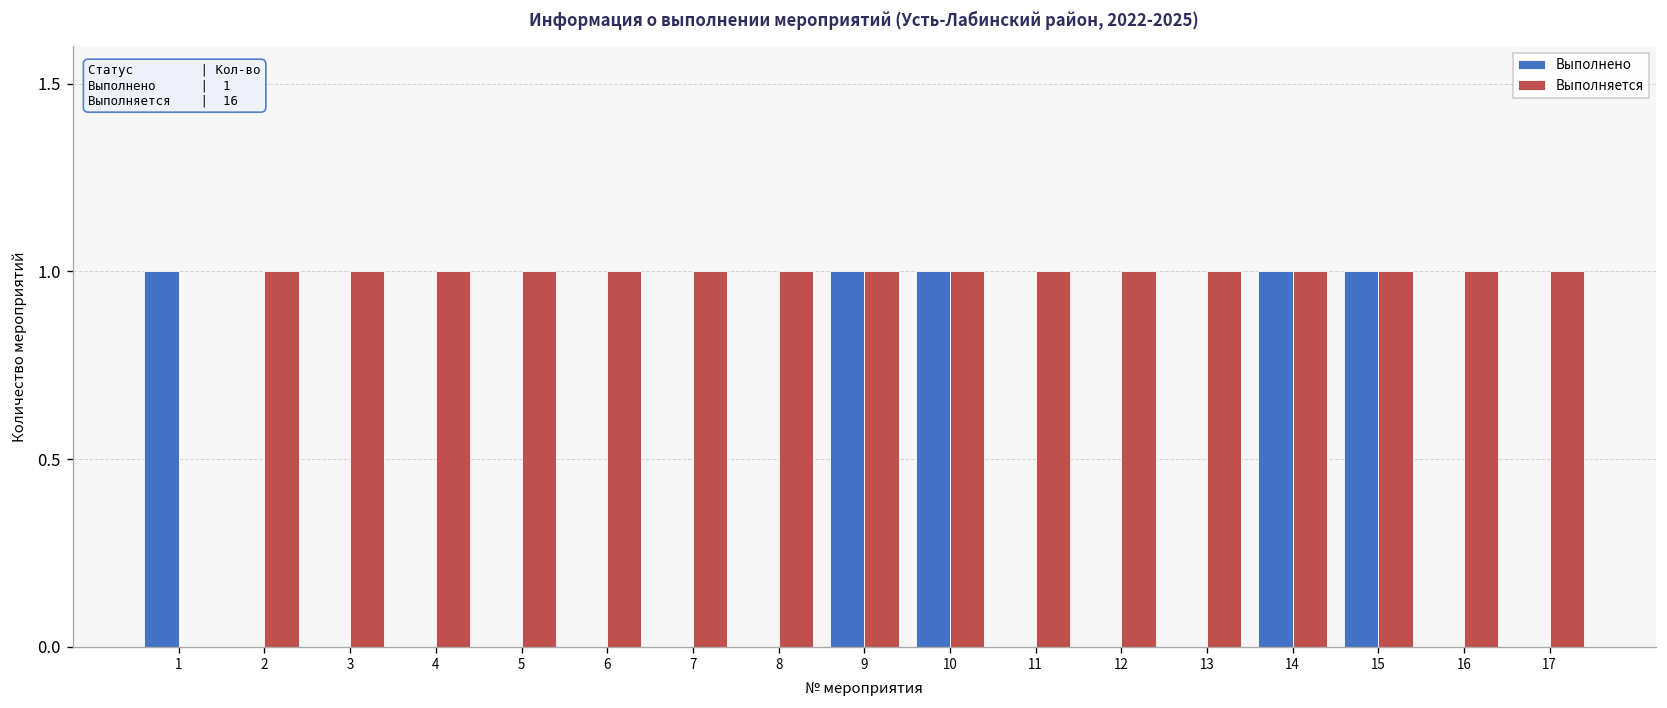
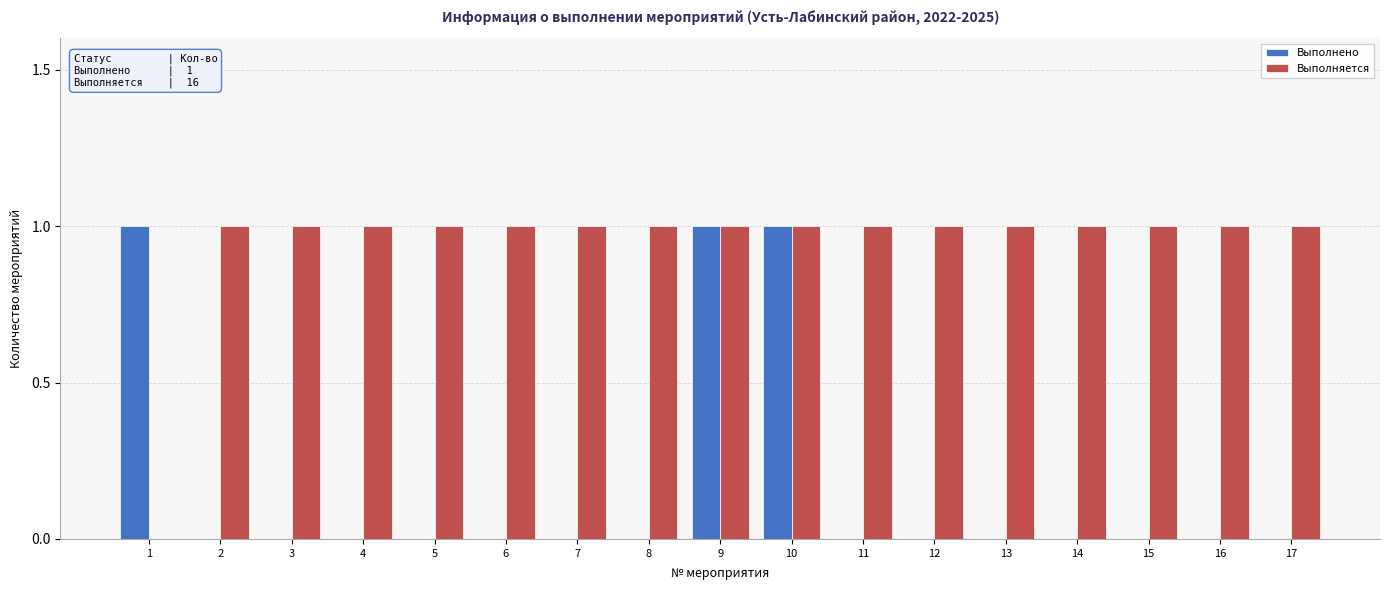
  {
    "Выполнено": {
      "1": 1,
      "2": 0,
      "3": 0,
      "4": 0,
      "5": 0,
      "6": 0,
      "7": 0,
      "8": 0,
      "9": 1,
      "10": 1,
      "11": 0,
      "12": 0,
      "13": 0,
-     "14": 1,
-     "15": 1,
+     "14": 0,
+     "15": 0,
      "16": 0,
      "17": 0
    },
    "Выполняется": {
      "1": 0,
      "2": 1,
      "3": 1,
      "4": 1,
      "5": 1,
      "6": 1,
      "7": 1,
      "8": 1,
      "9": 1,
      "10": 1,
      "11": 1,
      "12": 1,
      "13": 1,
      "14": 1,
      "15": 1,
      "16": 1,
      "17": 1
    }
  }
